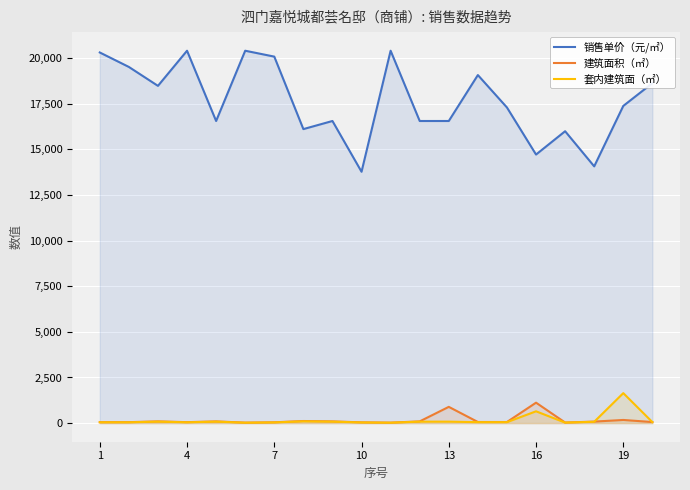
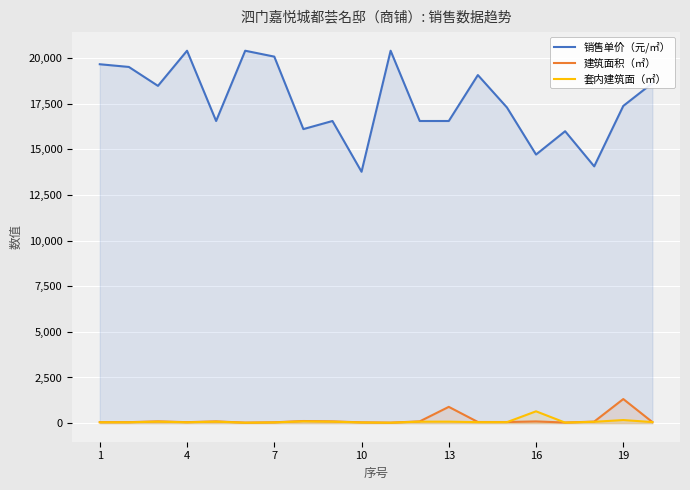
  {
    "销售单价（元/㎡）": {
-     "1": "20,300",
+     "1": "19,700",
      "4": "20,400",
      "7": "20,100",
      "10": "13,800",
      "13": "16,600",
      "16": "14,700",
      "19": "17,400"
    },
    "建筑面积（㎡）": {
      "13": "900",
-     "16": "1,100",
-     "19": "200"
+     "16": "100",
+     "19": "1,300"
    },
    "套内建筑面（㎡）": {
      "13": "100",
      "16": "600",
-     "19": "1,600"
+     "19": "200"
    }
  }
